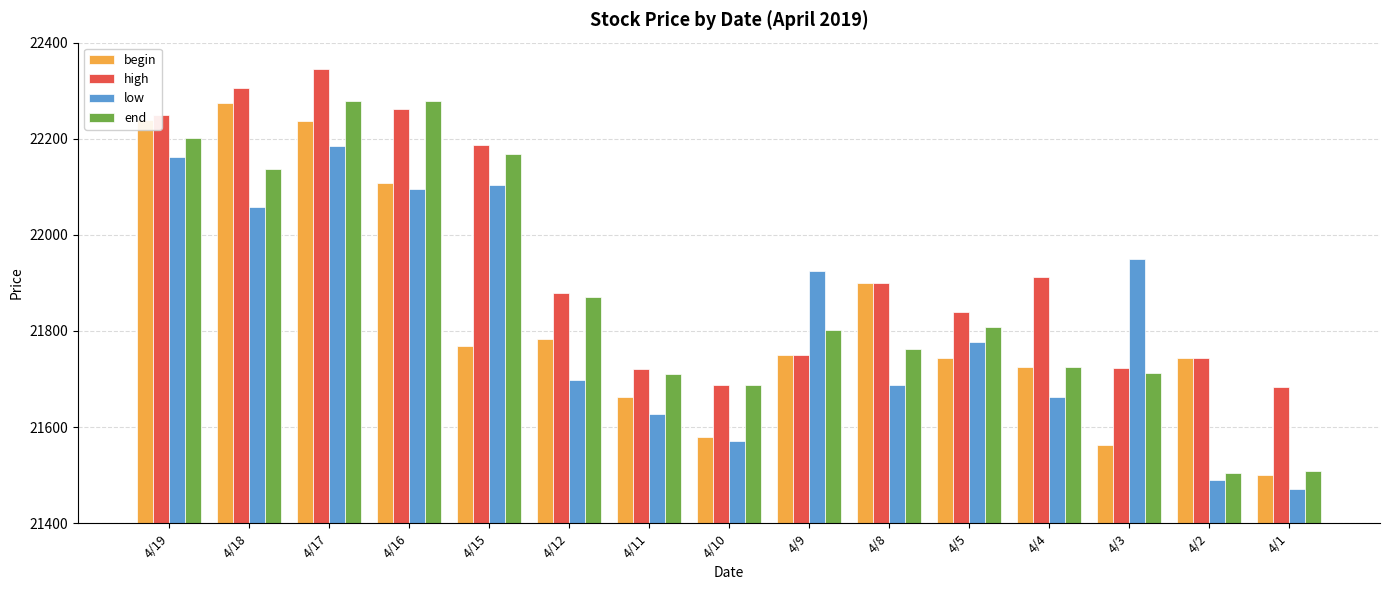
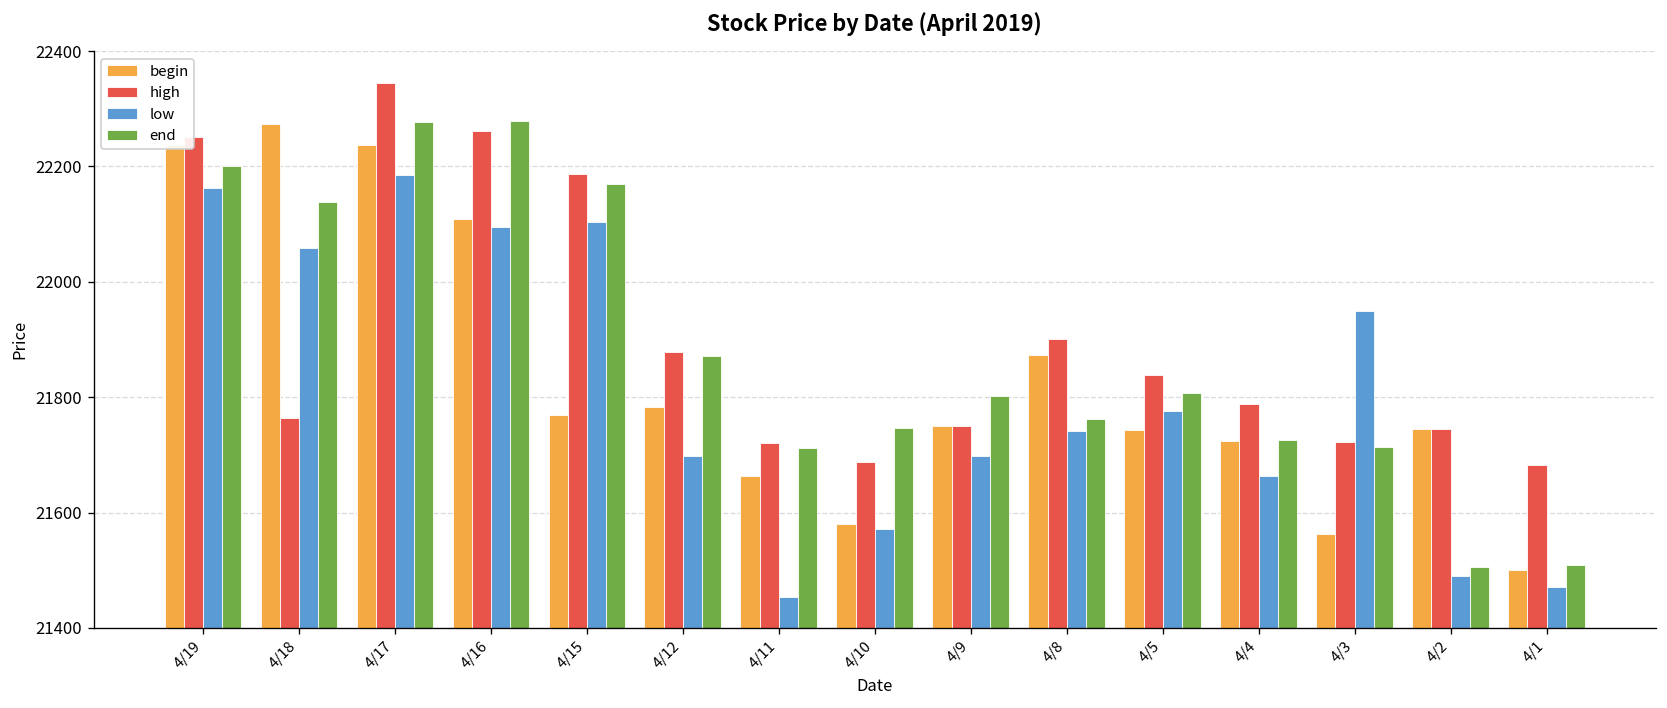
  {
    "begin": {
      "4/18": 22270,
      "4/17": 22240,
      "4/16": 22110,
      "4/15": 21770,
      "4/12": 21780,
      "4/11": 21660,
      "4/10": 21580,
      "4/9": 21750,
-     "4/8": 21900,
+     "4/8": 21870,
      "4/5": 21740,
      "4/4": 21720,
      "4/3": 21560,
      "4/2": 21740,
      "4/1": 21500
    },
    "high": {
-     "4/18": 22310,
+     "4/18": 21760,
      "4/17": 22350,
      "4/16": 22260,
      "4/15": 22190,
      "4/12": 21880,
      "4/11": 21720,
      "4/10": 21690,
      "4/9": 21750,
      "4/8": 21900,
      "4/5": 21840,
-     "4/4": 21910,
+     "4/4": 21790,
      "4/3": 21720,
      "4/2": 21740,
      "4/1": 21680
    },
    "low": {
      "4/19": 22160,
      "4/18": 22060,
      "4/17": 22190,
      "4/16": 22100,
      "4/15": 22100,
      "4/12": 21700,
-     "4/11": 21630,
+     "4/11": 21450,
      "4/10": 21570,
-     "4/9": 21920,
-     "4/8": 21690,
+     "4/9": 21700,
+     "4/8": 21740,
      "4/5": 21780,
      "4/4": 21660,
      "4/3": 21950,
      "4/2": 21490,
      "4/1": 21470
    },
    "end": {
      "4/19": 22200,
      "4/18": 22140,
      "4/17": 22280,
      "4/16": 22280,
      "4/15": 22170,
      "4/12": 21870,
      "4/11": 21710,
-     "4/10": 21690,
+     "4/10": 21750,
      "4/9": 21800,
      "4/8": 21760,
      "4/5": 21810,
      "4/4": 21720,
      "4/3": 21710,
      "4/2": 21510,
      "4/1": 21510
    }
  }
